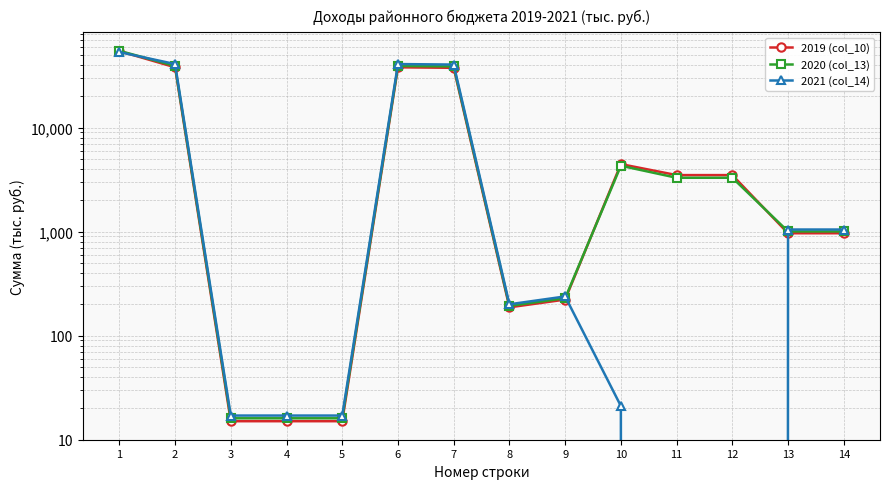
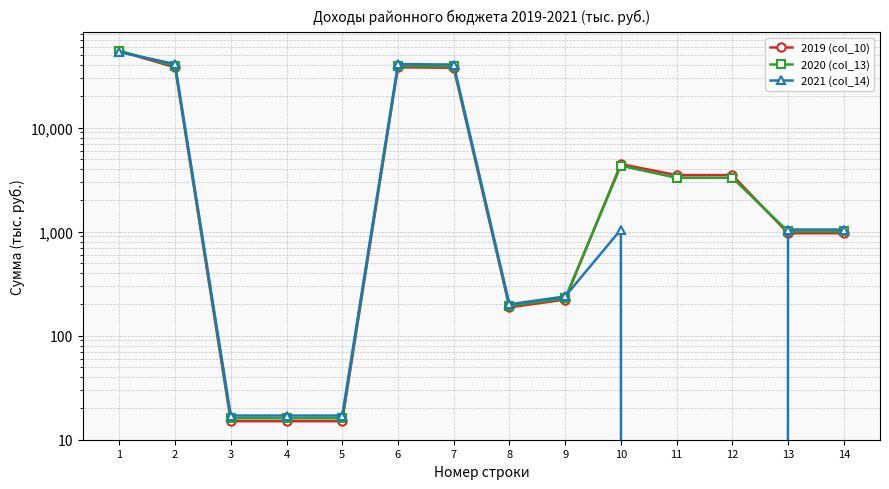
  {
    "2019 (col_10)": {
      "3": "15",
      "4": "15",
      "5": "15",
      "11": "3,500",
      "12": "3,500"
    },
    "2020 (col_13)": {
      "3": "16",
      "4": "16",
      "5": "16",
      "11": "3,300",
      "12": "3,300"
    },
    "2021 (col_14)": {
      "3": "17",
      "4": "17",
      "5": "17",
-     "10": "21"
+     "10": "1,000"
    }
  }
